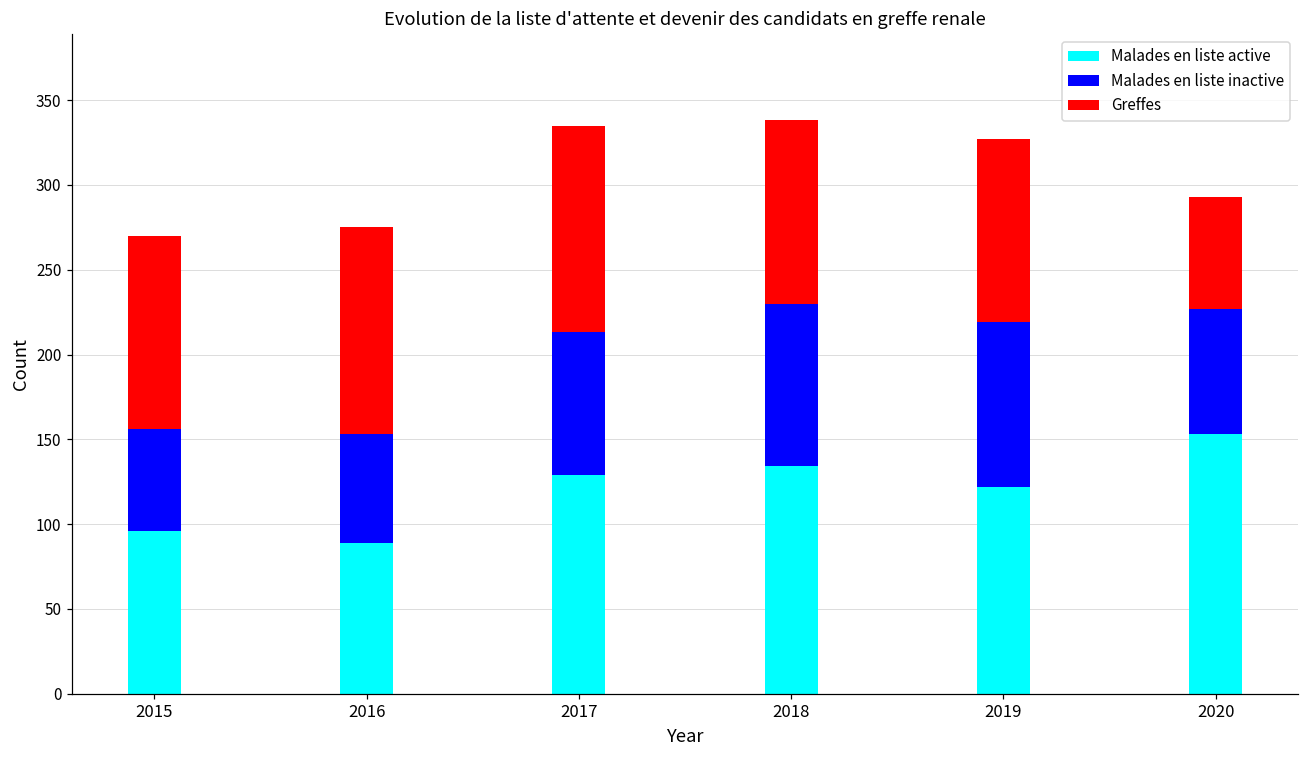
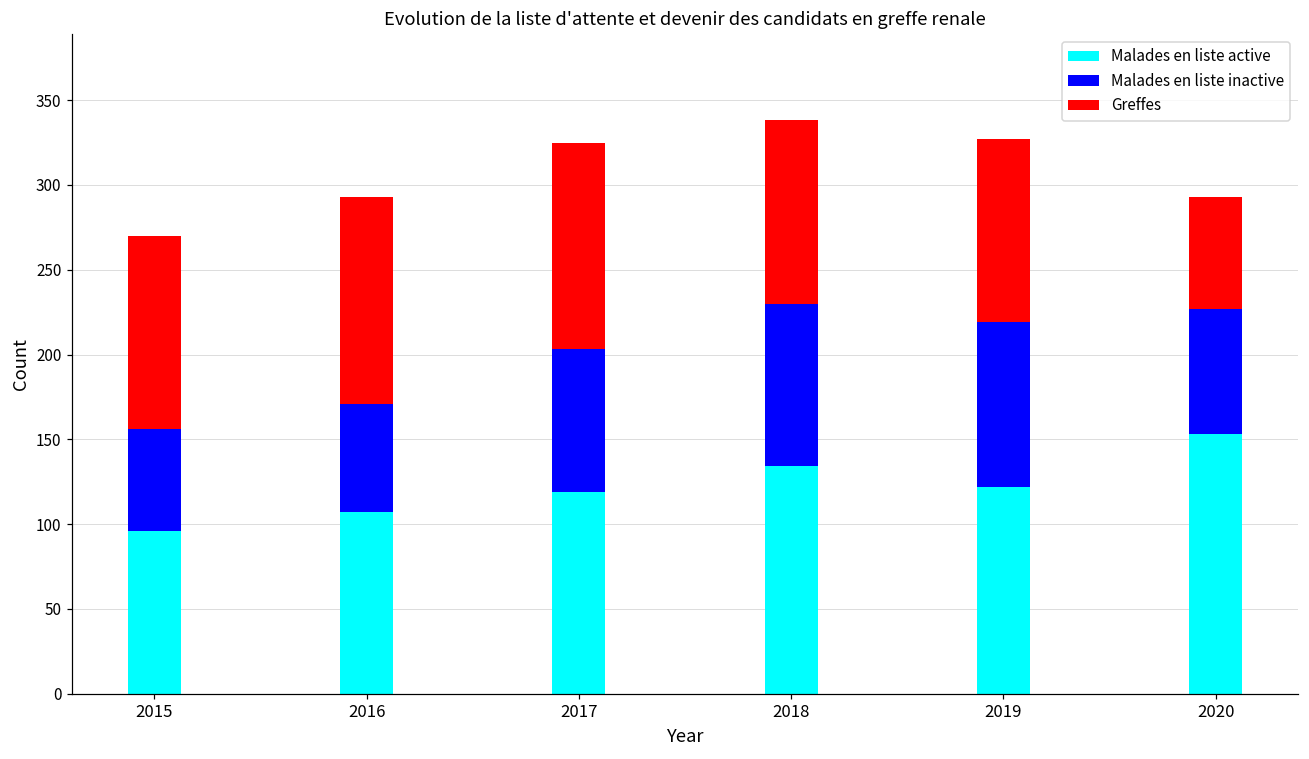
  {
    "Malades en liste active": {
      "2015": 96,
-     "2016": 89,
-     "2017": 129,
+     "2016": 107,
+     "2017": 119,
      "2018": 134,
      "2019": 122,
      "2020": 153
    },
    "Malades en liste inactive": {
      "2015": 60,
      "2016": 64,
      "2017": 84,
      "2018": 96,
      "2019": 97,
      "2020": 74
    },
    "Greffes": {
      "2015": 114,
      "2016": 122,
      "2017": 122,
      "2018": 108,
      "2019": 108,
      "2020": 66
    }
  }
